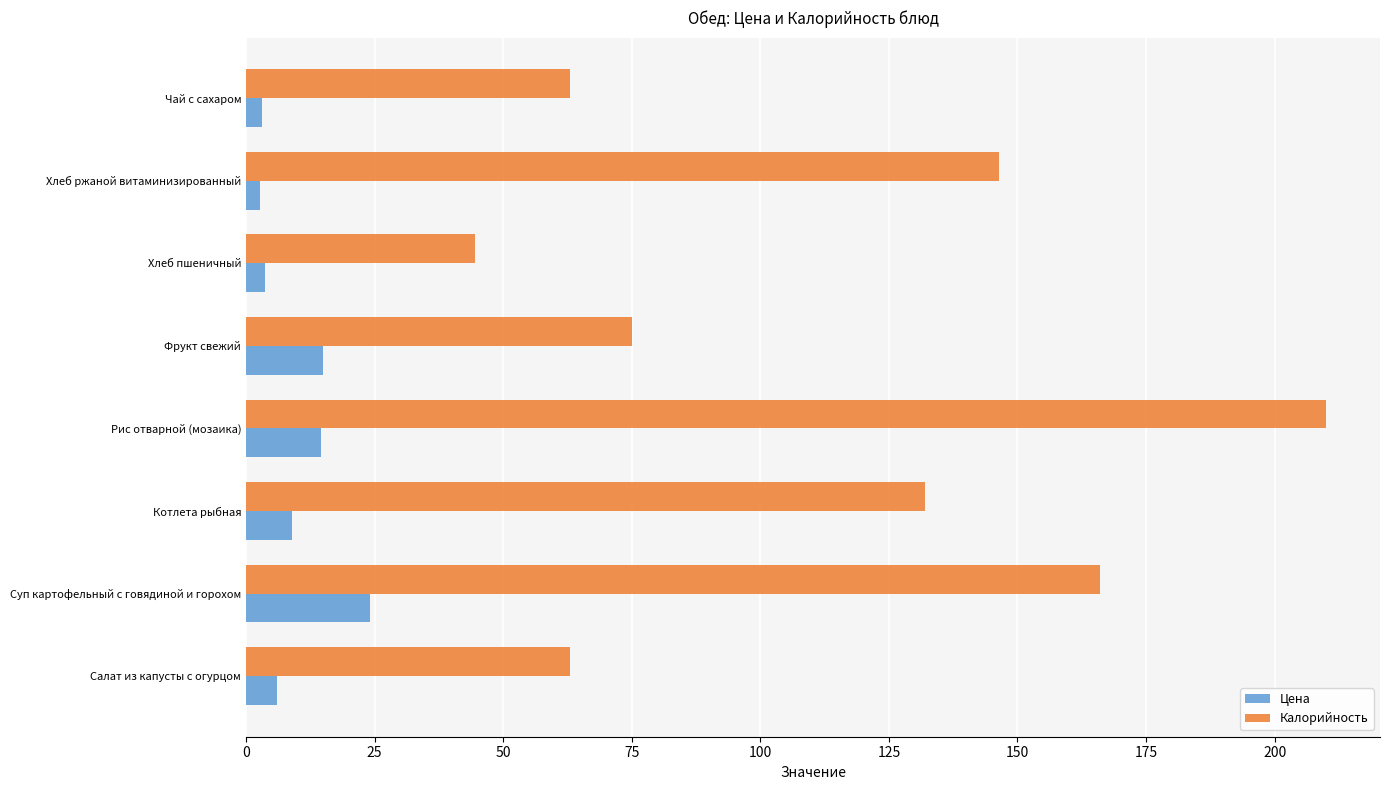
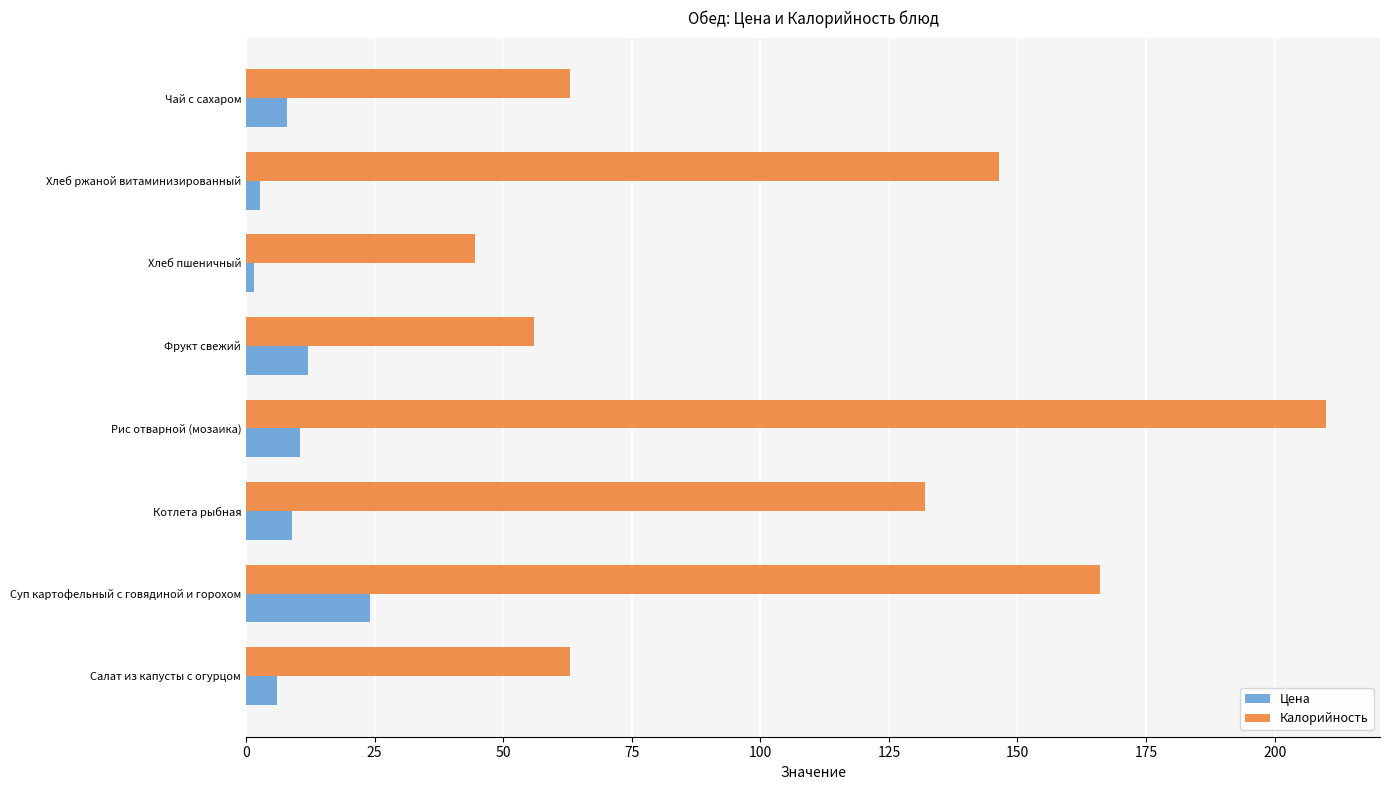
  {
    "Цена": {
-     "Чай с сахаром": 3,
+     "Чай с сахаром": 8,
      "Хлеб ржаной витаминизированный": 3,
-     "Хлеб пшеничный": 4,
-     "Фрукт свежий": 15,
-     "Рис отварной (мозаика)": 15,
+     "Хлеб пшеничный": 2,
+     "Фрукт свежий": 12,
+     "Рис отварной (мозаика)": 10,
      "Котлета рыбная": 9,
      "Суп картофельный с говядиной и горохом": 24,
      "Салат из капусты с огурцом": 6
    },
    "Калорийность": {
      "Чай с сахаром": 63,
      "Хлеб ржаной витаминизированный": 146,
      "Хлеб пшеничный": 45,
-     "Фрукт свежий": 75,
+     "Фрукт свежий": 56,
      "Рис отварной (мозаика)": 210,
      "Котлета рыбная": 132,
      "Суп картофельный с говядиной и горохом": 166,
      "Салат из капусты с огурцом": 63
    }
  }
